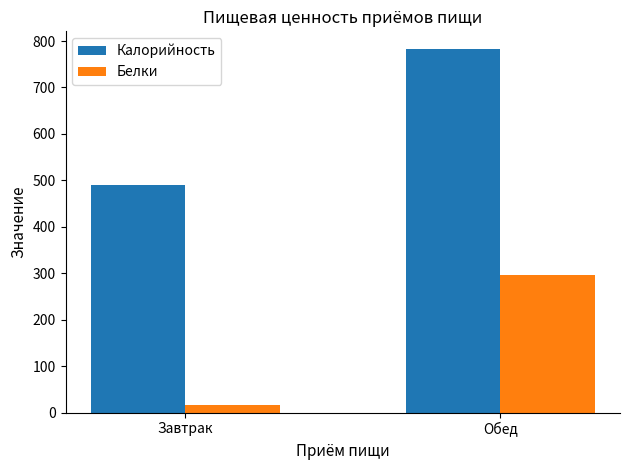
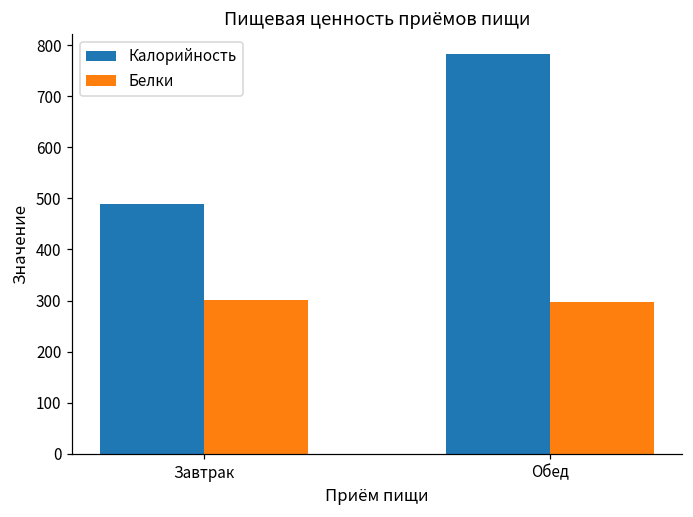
  {
    "Калорийность": {
      "Завтрак": 490,
      "Обед": 780
    },
    "Белки": {
-     "Завтрак": 20,
+     "Завтрак": 300,
      "Обед": 300
    }
  }
